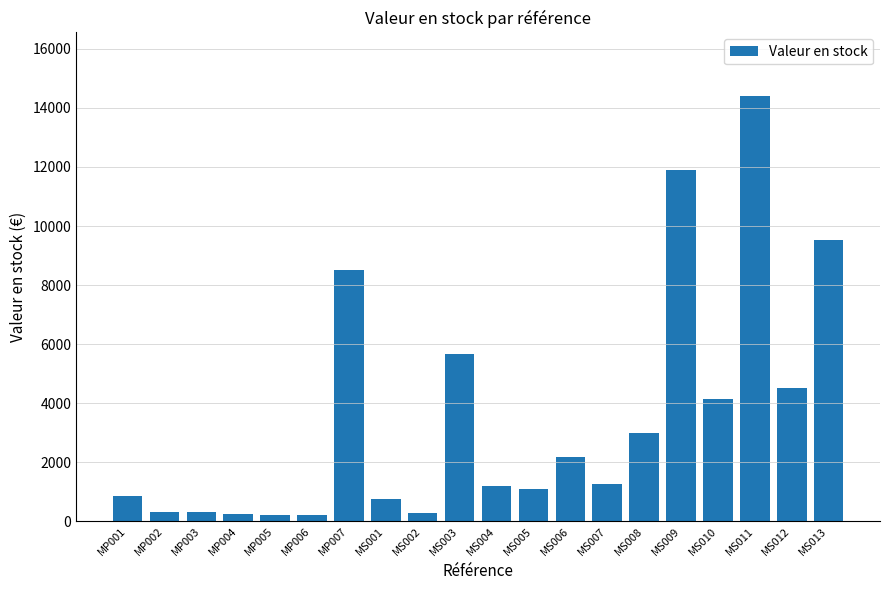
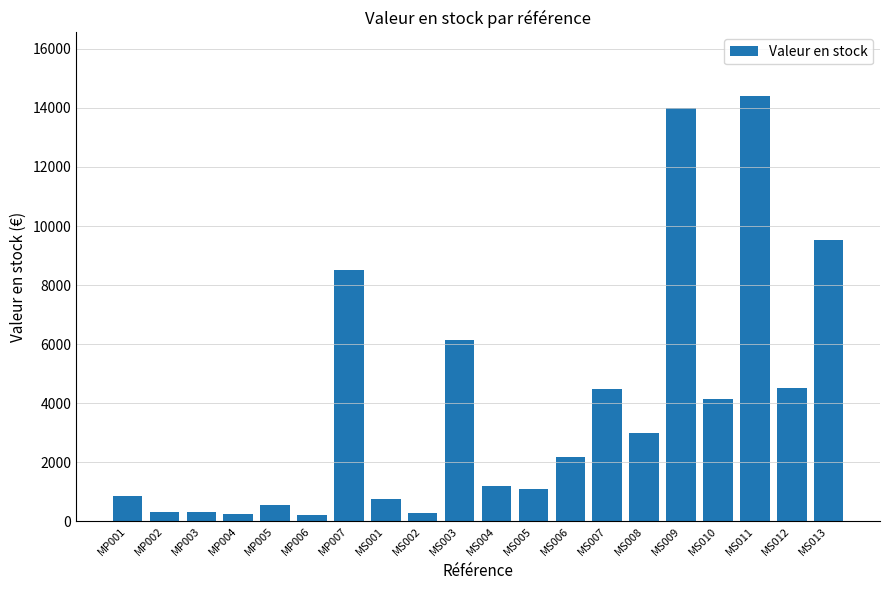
  {
    "MP001": 900,
    "MP002": 300,
    "MP003": 300,
    "MP004": 200,
-   "MP005": 200,
+   "MP005": 500,
    "MP006": 200,
    "MP007": 8500,
    "MS001": 800,
    "MS002": 300,
-   "MS003": 5700,
+   "MS003": 6200,
    "MS004": 1200,
    "MS005": 1100,
    "MS006": 2200,
-   "MS007": 1300,
+   "MS007": 4500,
    "MS008": 3000,
-   "MS009": 11900,
+   "MS009": 14000,
    "MS010": 4100,
    "MS011": 14400,
    "MS012": 4500,
    "MS013": 9500
  }
